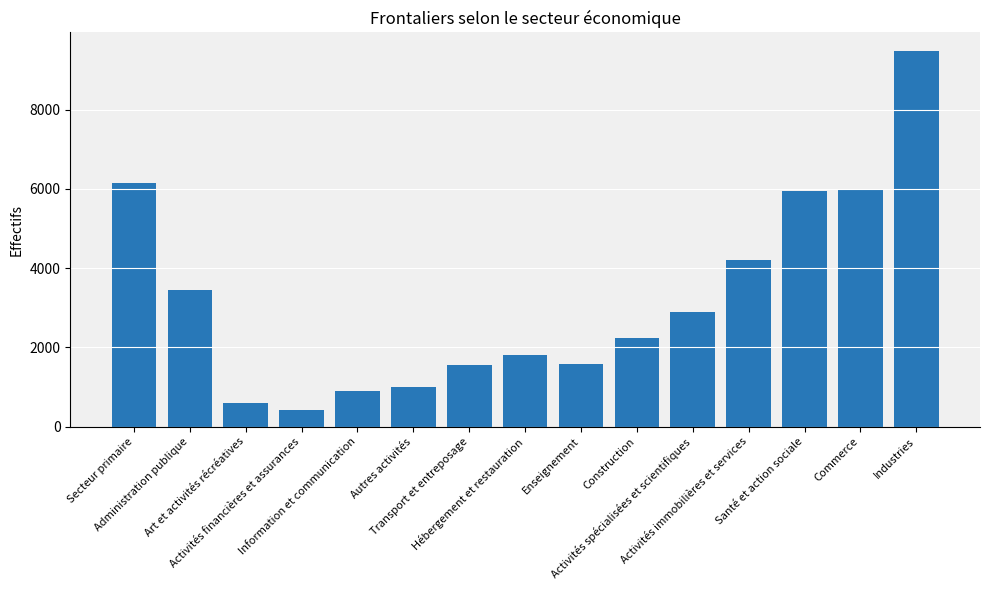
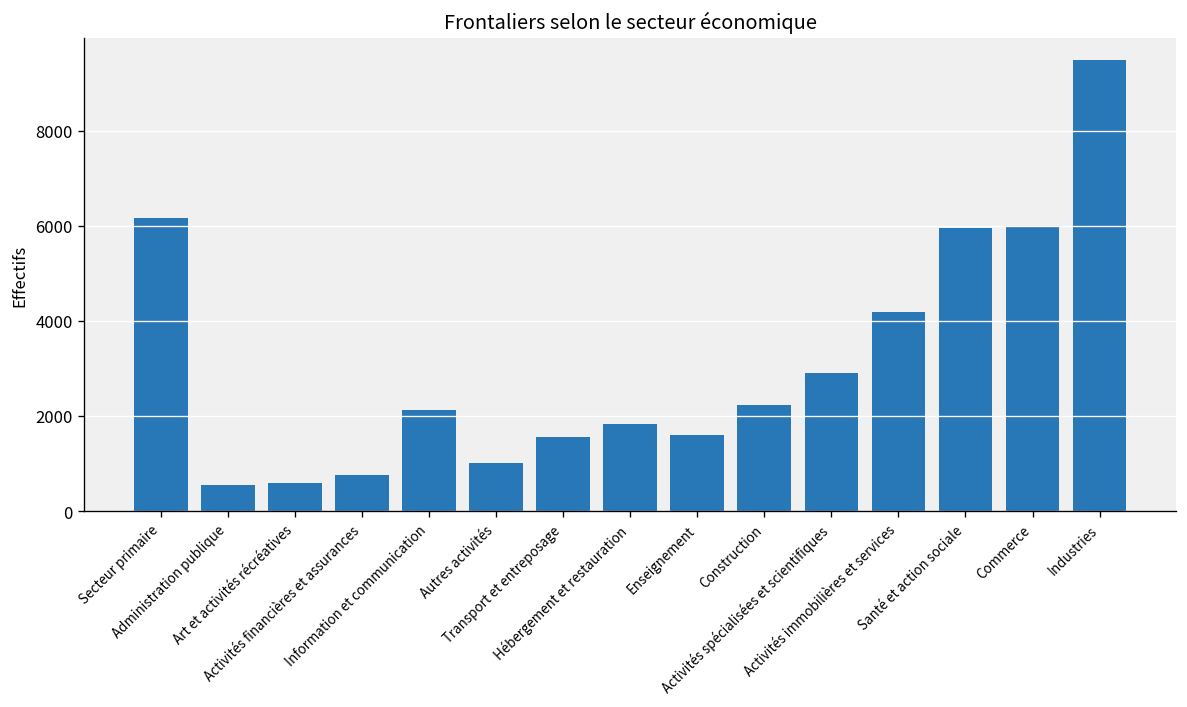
  {
    "Secteur primaire": 6200,
-   "Administration publique": 3500,
+   "Administration publique": 500,
    "Art et activités récréatives": 600,
-   "Activités financières et assurances": 400,
-   "Information et communication": 900,
+   "Activités financières et assurances": 800,
+   "Information et communication": 2100,
    "Autres activités": 1000,
    "Transport et entreposage": 1600,
    "Hébergement et restauration": 1800,
    "Enseignement": 1600,
    "Construction": 2200,
    "Activités spécialisées et scientifiques": 2900,
    "Activités immobilières et services": 4200,
    "Santé et action sociale": 6000,
    "Commerce": 6000,
    "Industries": 9500
  }
